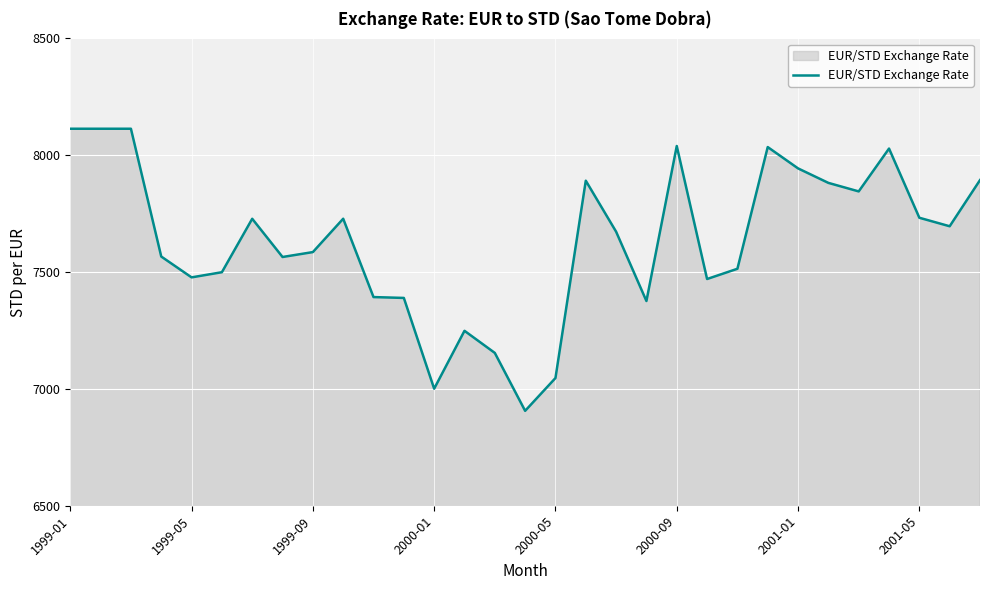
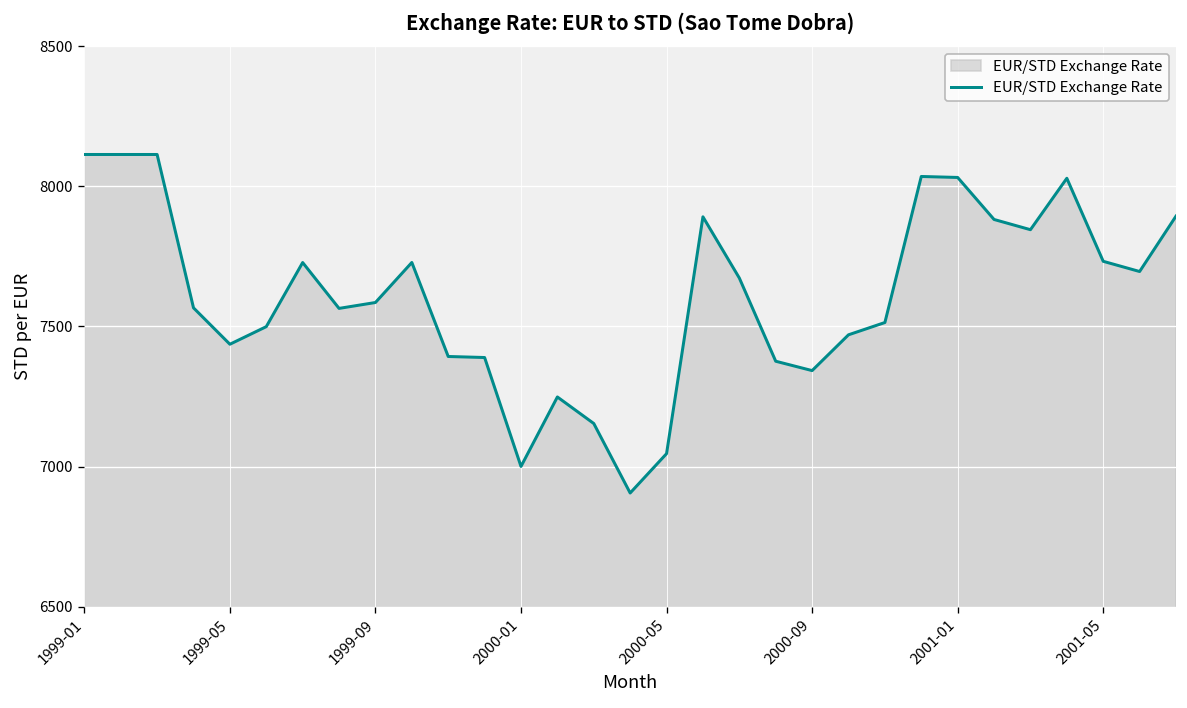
  {
    "1999-01": 8110,
-   "1999-05": 7480,
+   "1999-05": 7440,
    "1999-09": 7590,
    "2000-01": 7000,
    "2000-05": 7050,
-   "2000-09": 8040,
-   "2001-01": 7940,
+   "2000-09": 7340,
+   "2001-01": 8030,
    "2001-05": 7730
  }
